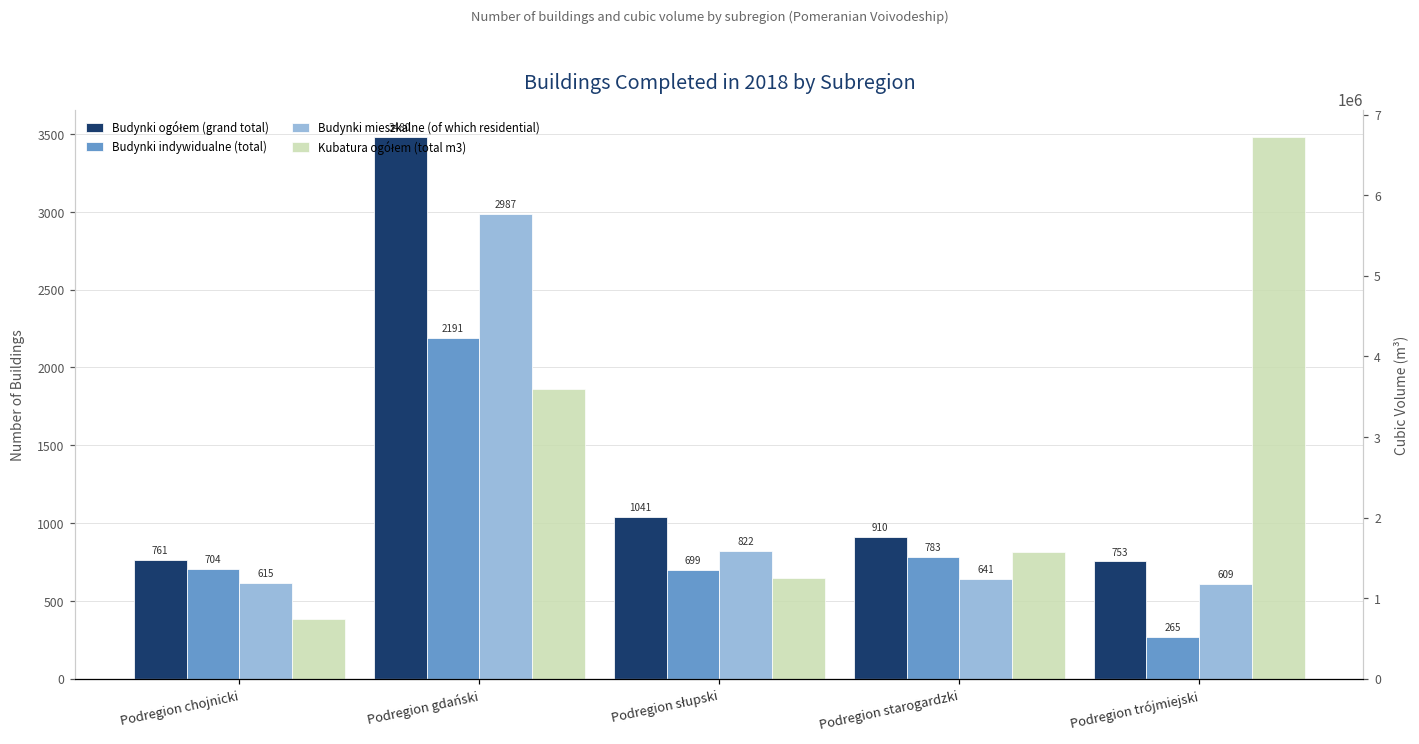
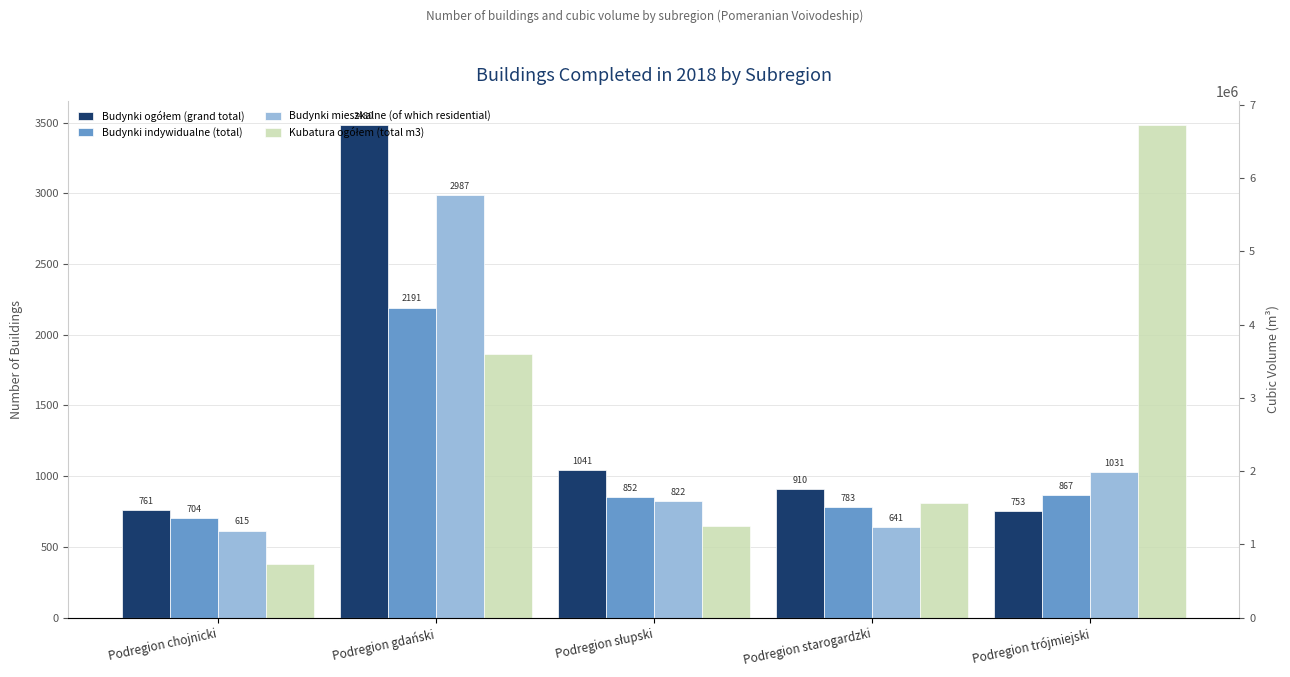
  {
    "Budynki ogółem (grand total)": {
      "Podregion chojnicki": 761,
      "Podregion gdański": 3480,
      "Podregion słupski": 1041,
      "Podregion starogardzki": 910,
      "Podregion trójmiejski": 753
    },
    "Budynki indywidualne (total)": {
      "Podregion chojnicki": 704,
      "Podregion gdański": 2191,
-     "Podregion słupski": 699,
+     "Podregion słupski": 852,
      "Podregion starogardzki": 783,
-     "Podregion trójmiejski": 265
+     "Podregion trójmiejski": 867
    },
    "Budynki mieszkalne (of which residential)": {
      "Podregion chojnicki": 615,
      "Podregion gdański": 2987,
      "Podregion słupski": 822,
      "Podregion starogardzki": 641,
-     "Podregion trójmiejski": 609
+     "Podregion trójmiejski": 1031
    }
  }
